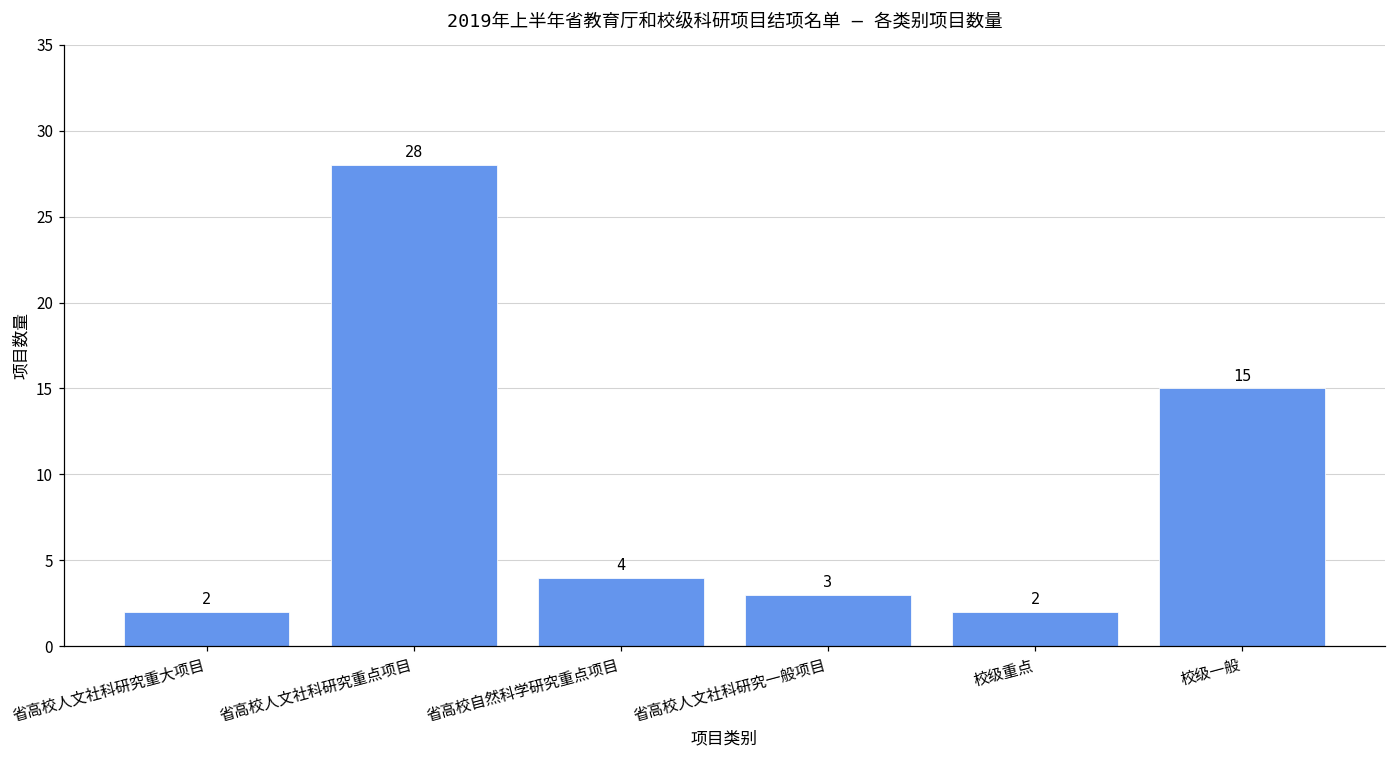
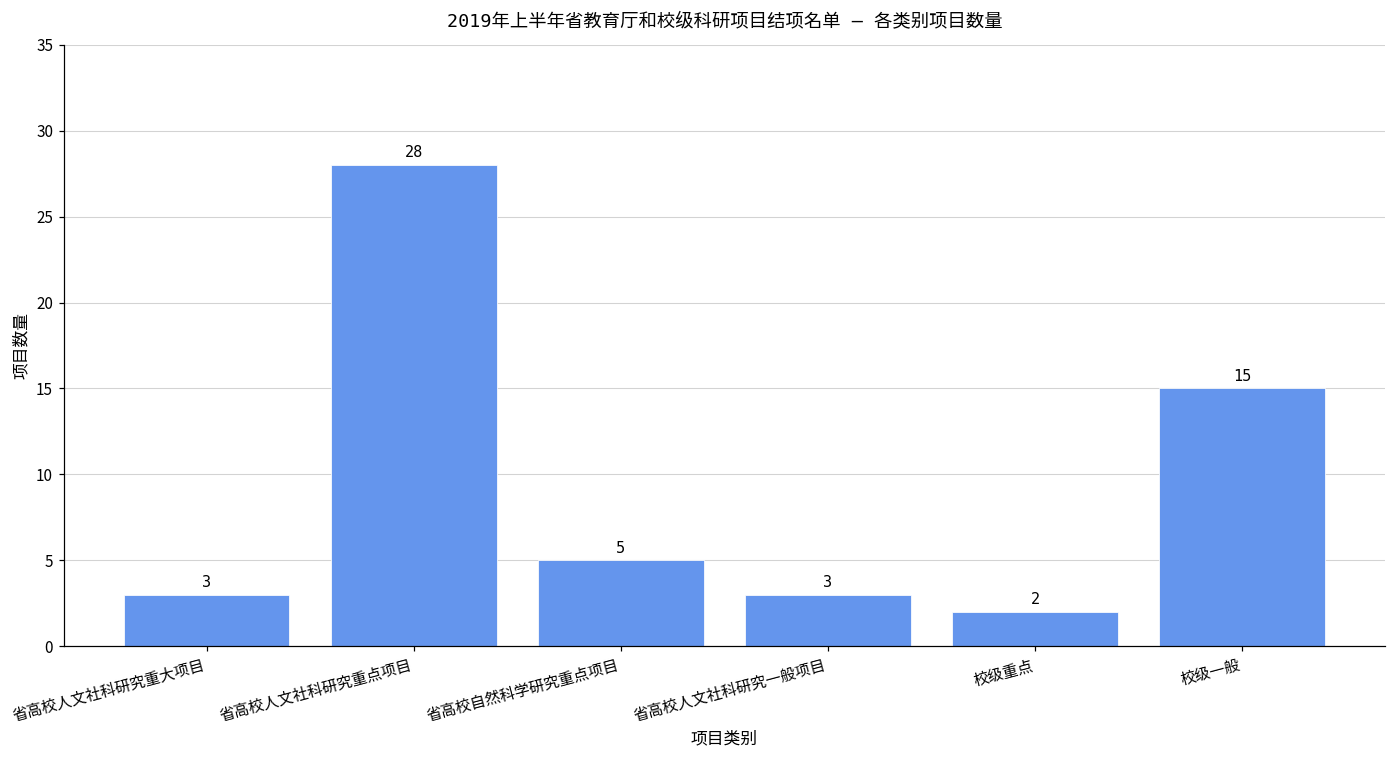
  {
-   "省高校人文社科研究重大项目": 2,
+   "省高校人文社科研究重大项目": 3,
    "省高校人文社科研究重点项目": 28,
-   "省高校自然科学研究重点项目": 4,
+   "省高校自然科学研究重点项目": 5,
    "省高校人文社科研究一般项目": 3,
    "校级重点": 2,
    "校级一般": 15
  }
